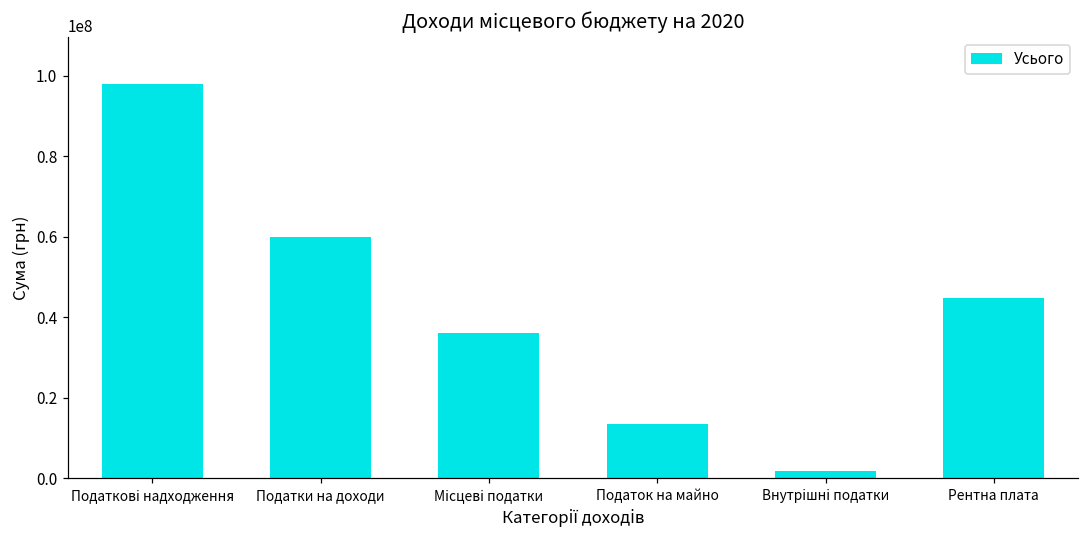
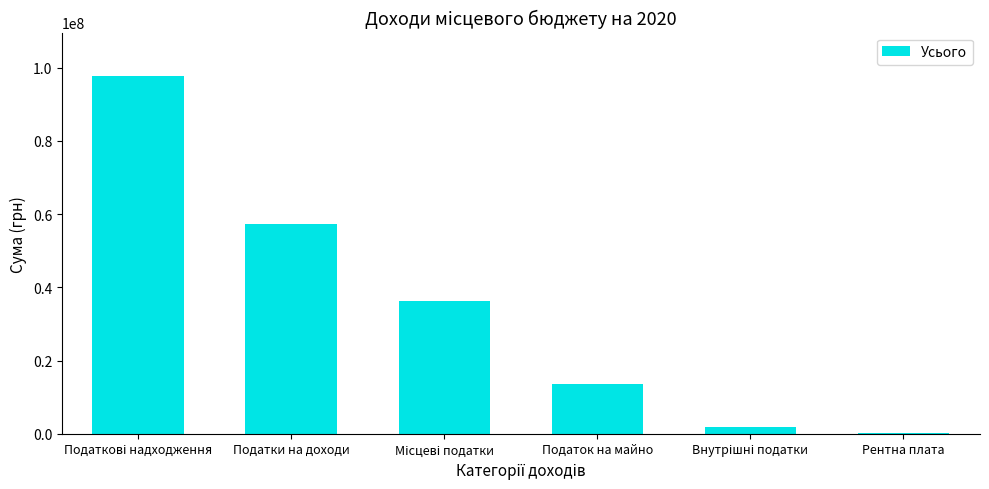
  {
    "Податкові надходження": 98000000,
-   "Податки на доходи": 60000000,
+   "Податки на доходи": 57000000,
    "Місцеві податки": 36000000,
    "Податок на майно": 14000000,
    "Внутрішні податки": 2000000,
-   "Рентна плата": 45000000
+   "Рентна плата": 0
  }
